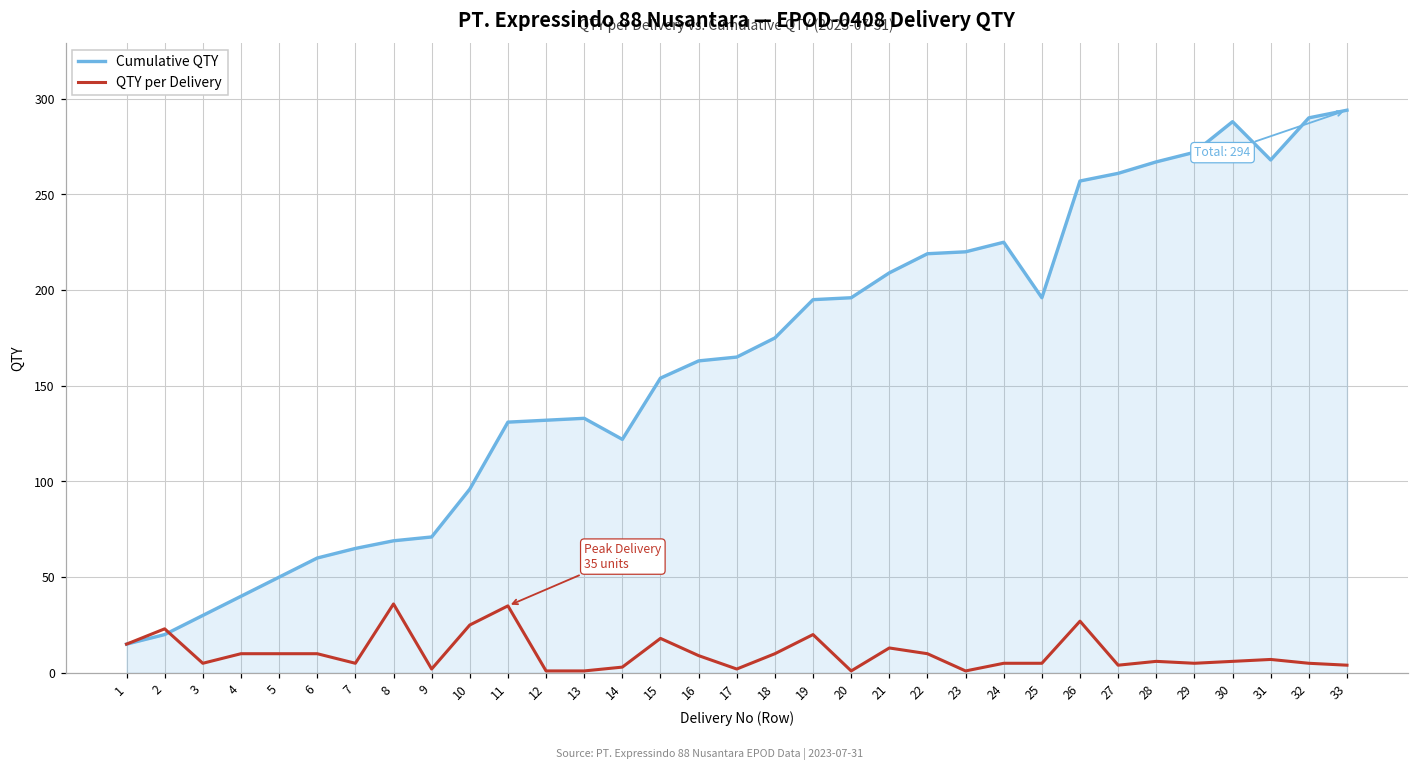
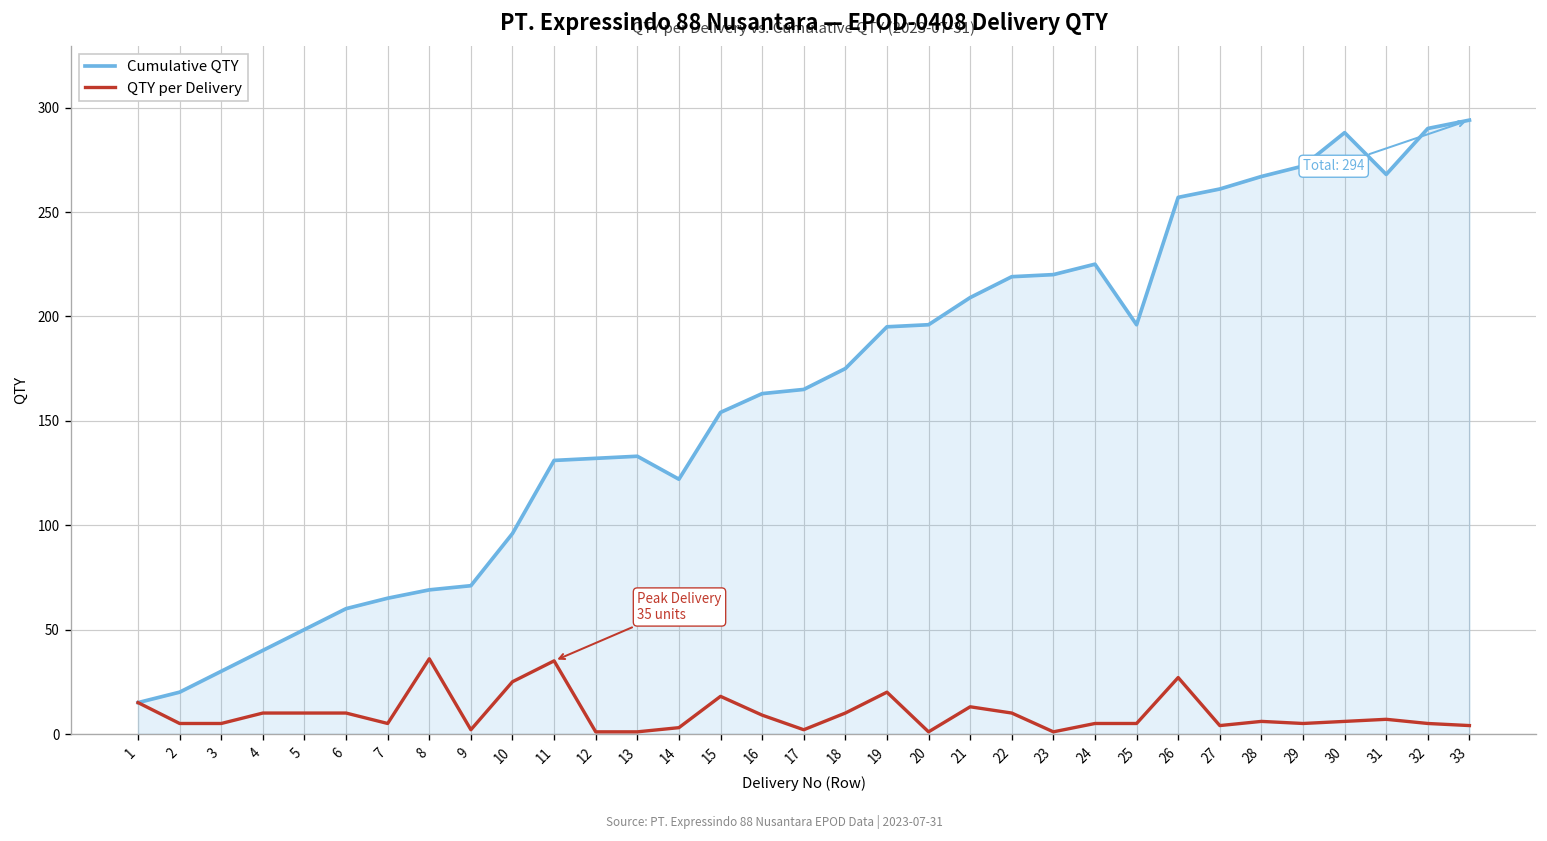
  {
    "Cumulative QTY": {
      "2": 20,
      "3": 30,
      "4": 40,
      "5": 50,
      "6": 60,
      "7": 65,
      "8": 69,
      "9": 71,
      "10": 96,
      "11": 131,
      "12": 132,
      "13": 133,
      "14": 122,
      "15": 154,
      "16": 163,
      "17": 165,
      "18": 175,
      "19": 195,
      "20": 196,
      "21": 209,
      "22": 219,
      "23": 220,
      "24": 225,
      "25": 196,
      "26": 257,
      "27": 261,
      "28": 267,
      "31": 268,
      "33": 294
    },
    "QTY per Delivery": {
-     "2": 23,
+     "2": 5,
      "3": 5,
      "4": 10,
      "5": 10,
      "6": 10,
      "7": 5,
      "8": 36,
      "9": 2,
      "10": 25,
      "12": 1,
      "13": 1,
      "14": 3,
      "15": 18,
      "16": 9,
      "17": 2,
      "18": 10,
      "19": 20,
      "20": 1,
      "21": 13,
      "22": 10,
      "23": 1,
      "24": 5,
      "25": 5,
      "26": 27,
      "27": 4,
      "28": 6,
      "29": 5,
      "30": 6,
      "31": 7,
      "32": 5,
      "33": 4
    }
  }
